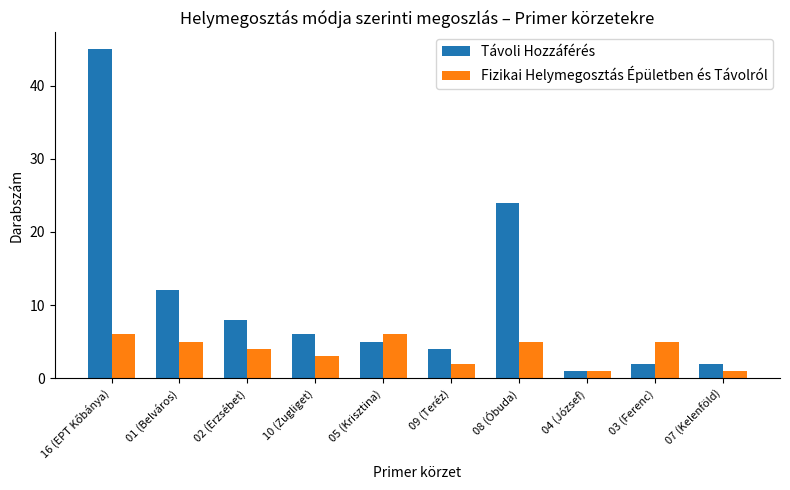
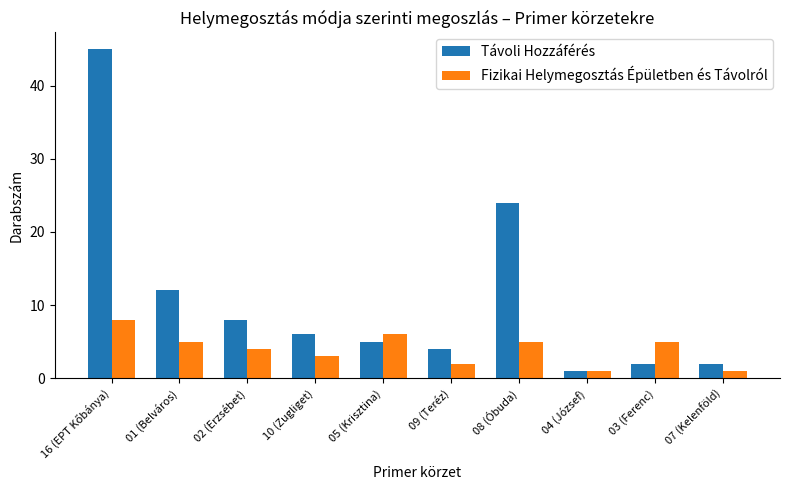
  {
    "Távoli Hozzáférés": {
      "16 (EPT Kőbánya)": 45,
      "01 (Belváros)": 12,
      "02 (Erzsébet)": 8,
      "10 (Zugliget)": 6,
      "05 (Krisztina)": 5,
      "09 (Teréz)": 4,
      "08 (Óbuda)": 24,
      "04 (József)": 1,
      "03 (Ferenc)": 2,
      "07 (Kelenföld)": 2
    },
    "Fizikai Helymegosztás Épületben és Távolról": {
-     "16 (EPT Kőbánya)": 6,
+     "16 (EPT Kőbánya)": 8,
      "01 (Belváros)": 5,
      "02 (Erzsébet)": 4,
      "10 (Zugliget)": 3,
      "05 (Krisztina)": 6,
      "09 (Teréz)": 2,
      "08 (Óbuda)": 5,
      "04 (József)": 1,
      "03 (Ferenc)": 5,
      "07 (Kelenföld)": 1
    }
  }
